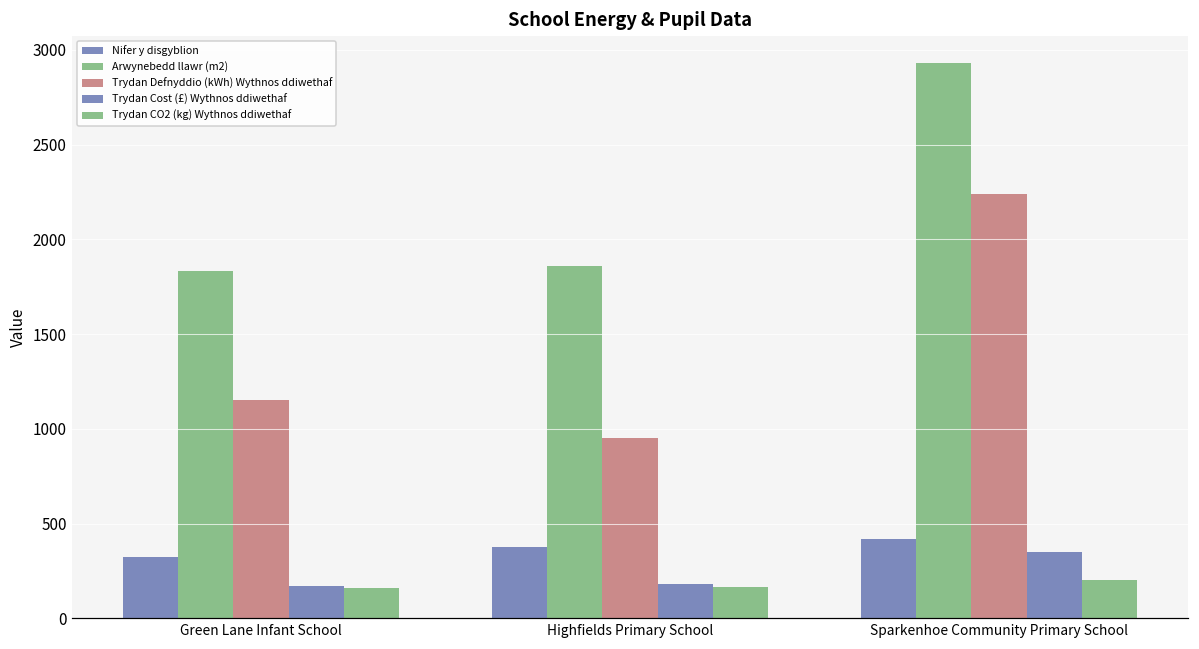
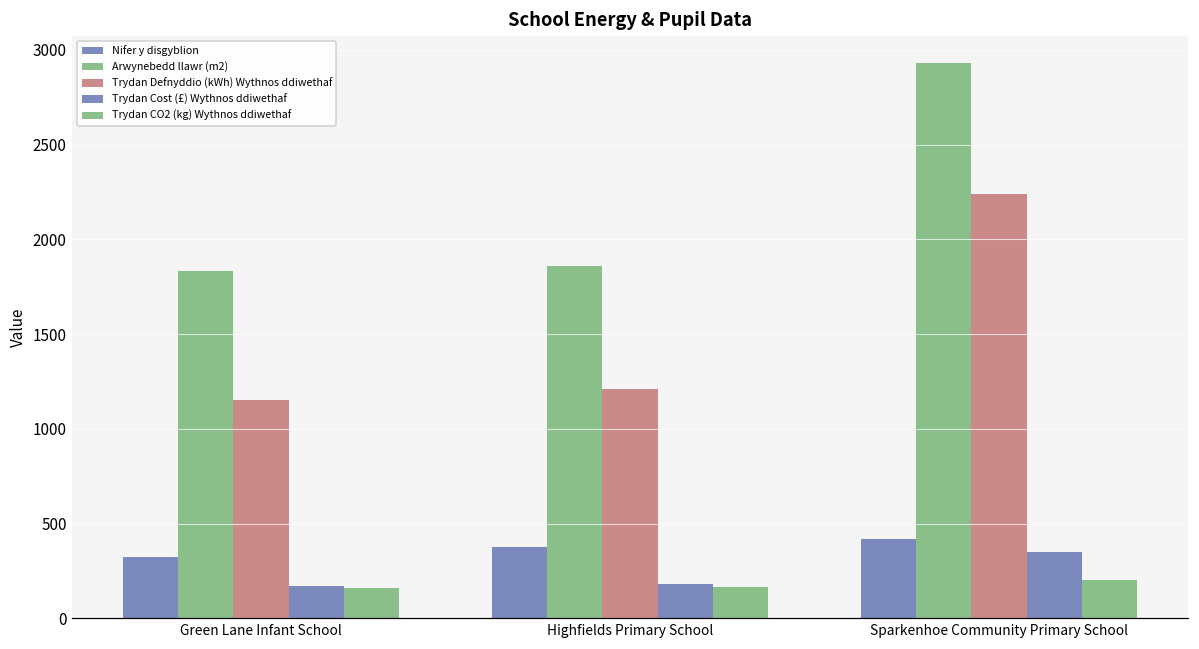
  {
    "Trydan Defnyddio (kWh) Wythnos ddiwethaf": {
      "Green Lane Infant School": 1150,
-     "Highfields Primary School": 950,
+     "Highfields Primary School": 1210,
      "Sparkenhoe Community Primary School": 2240
    }
  }
